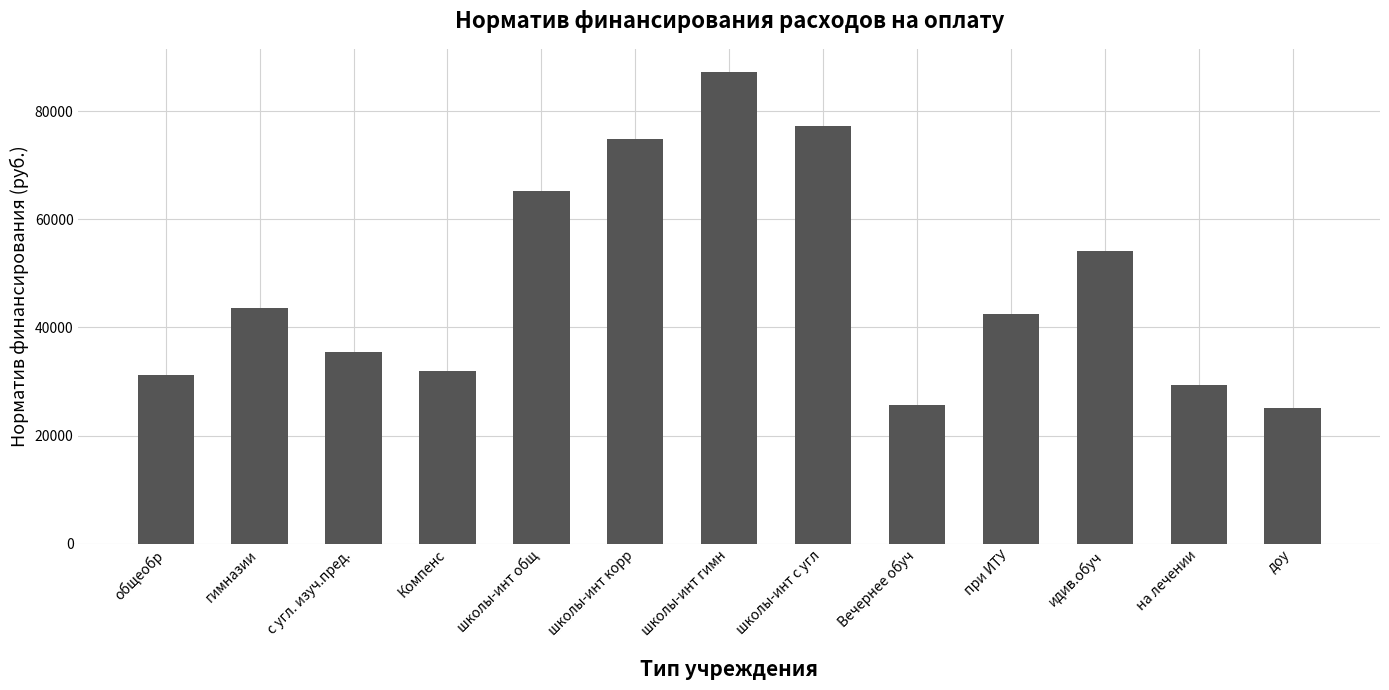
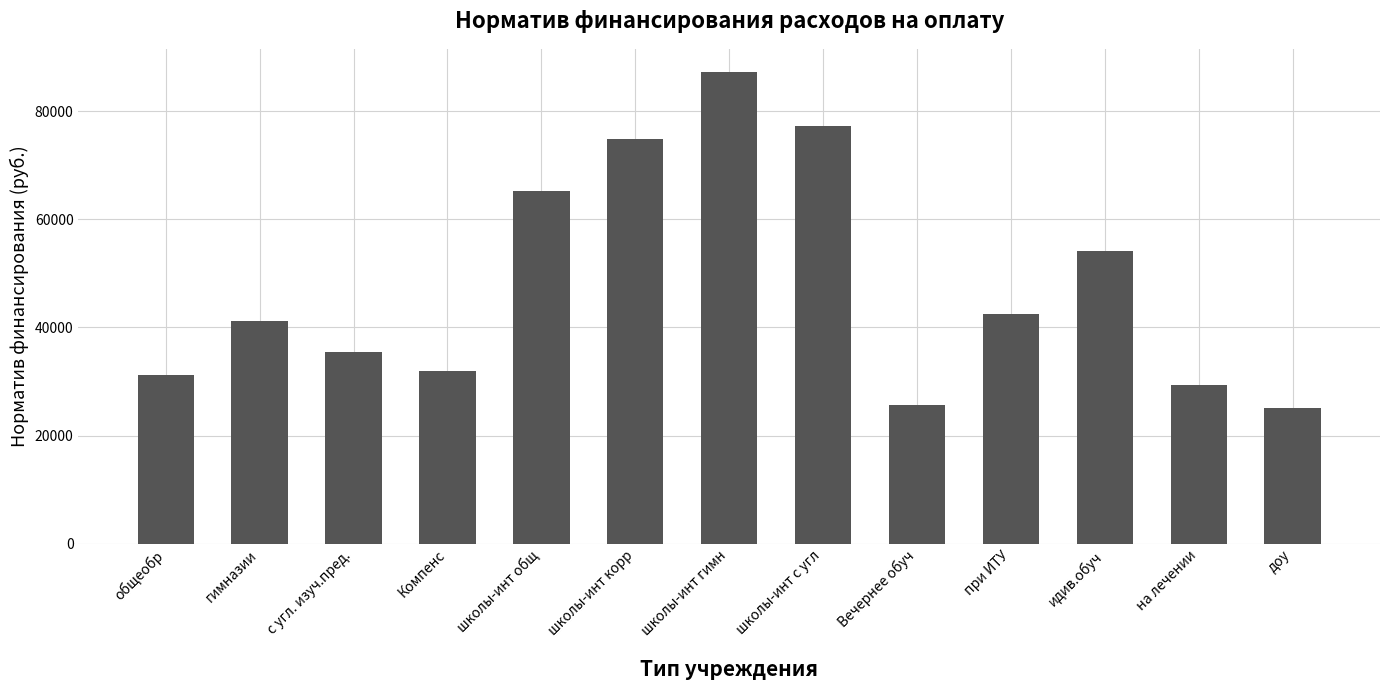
  {
    "общеобр": 31000,
-   "гимназии": 44000,
+   "гимназии": 41000,
    "с угл. изуч.пред.": 36000,
    "Компенс": 32000,
    "школы-инт общ": 65000,
    "школы-инт корр": 75000,
    "школы-инт гимн": 87000,
    "школы-инт с угл": 77000,
    "Вечернее обуч": 26000,
    "при ИТУ": 42000,
    "идив.обуч": 54000,
    "на лечении": 29000,
    "доу": 25000
  }
